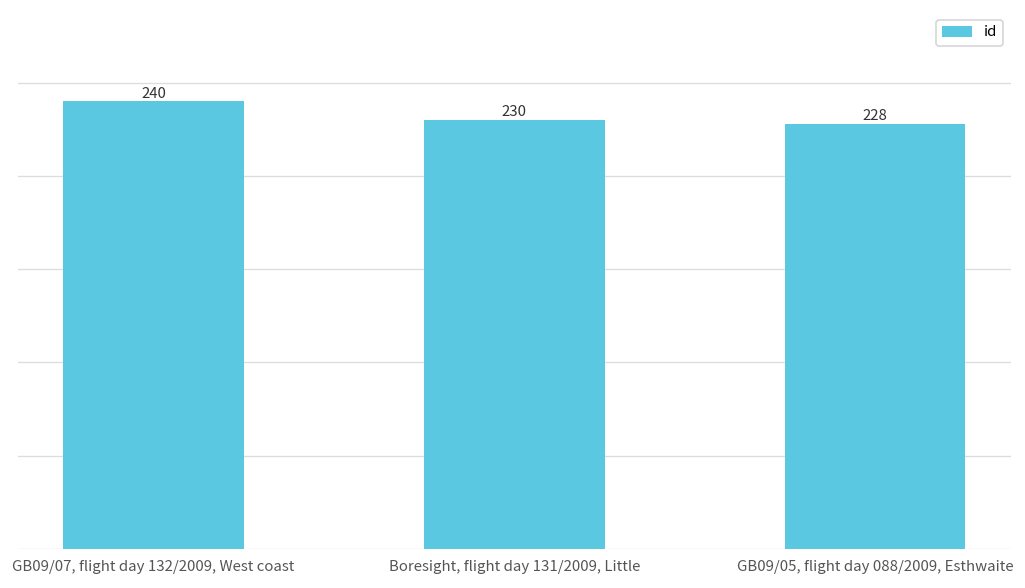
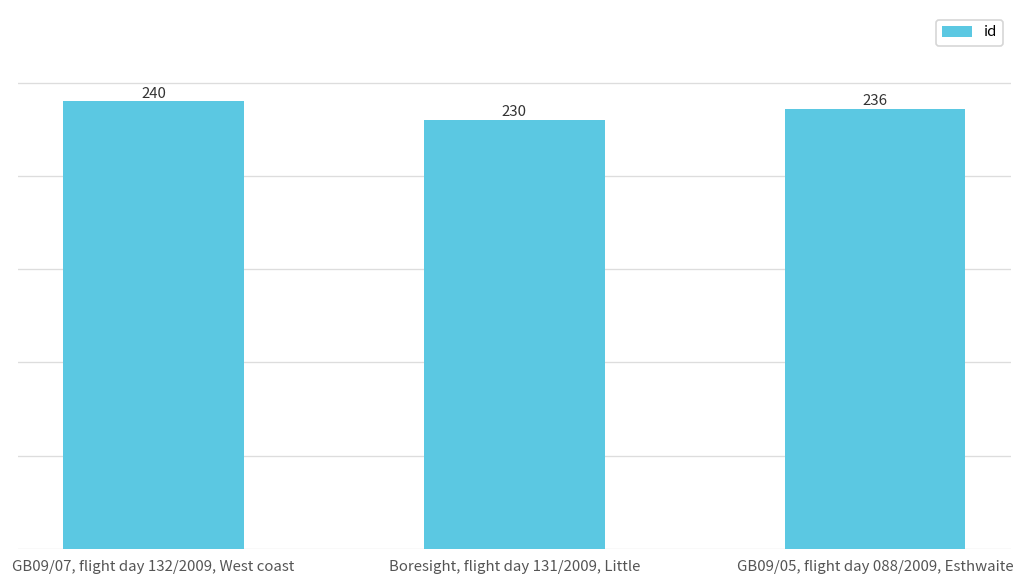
  {
    "GB09/07, flight day 132/2009, West coast": 240,
    "Boresight, flight day 131/2009, Little": 230,
-   "GB09/05, flight day 088/2009, Esthwaite": 228
+   "GB09/05, flight day 088/2009, Esthwaite": 236
  }
